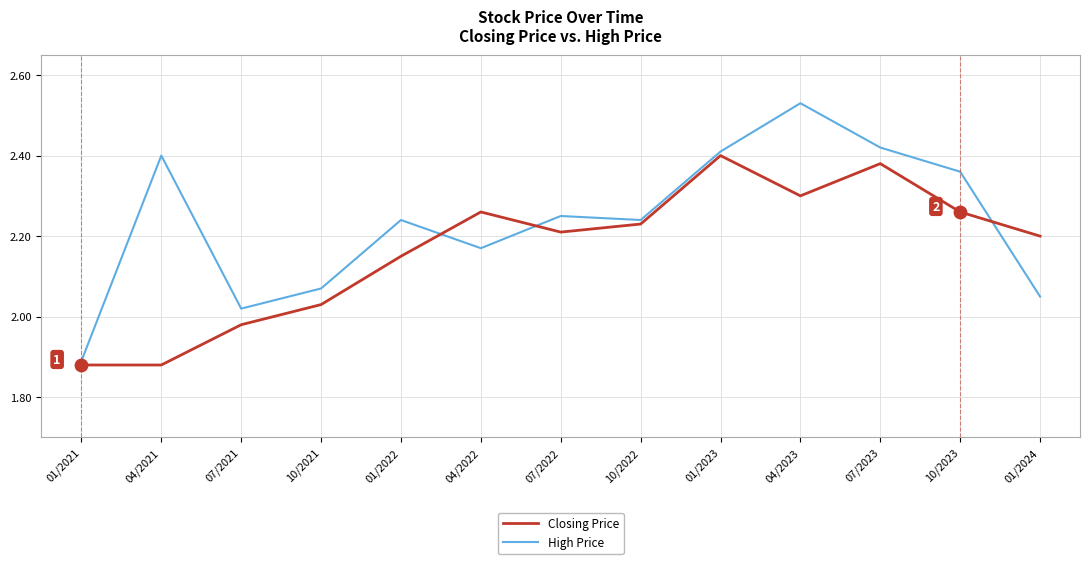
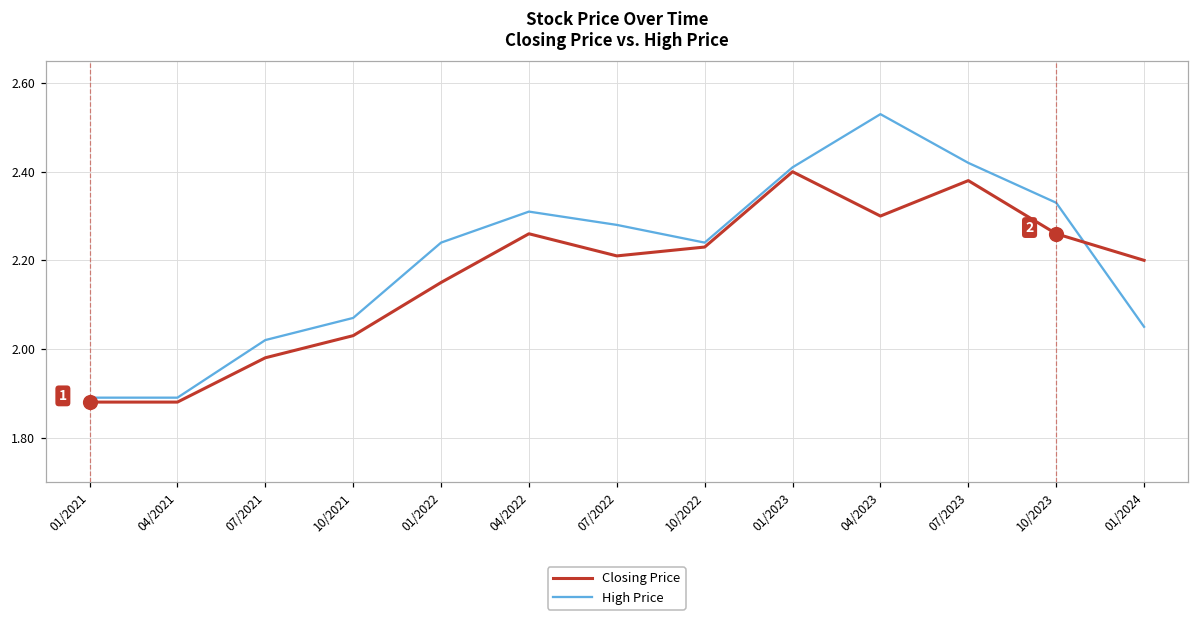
  {
    "High Price": {
-     "04/2021": 2.40,
+     "04/2021": 1.89,
      "07/2021": 2.02,
      "10/2021": 2.07,
      "01/2022": 2.24,
-     "04/2022": 2.17,
-     "07/2022": 2.25,
+     "04/2022": 2.31,
+     "07/2022": 2.28,
      "10/2022": 2.24,
      "01/2023": 2.41,
      "04/2023": 2.53,
      "07/2023": 2.42,
-     "10/2023": 2.36,
+     "10/2023": 2.33,
      "01/2024": 2.05
    }
  }
